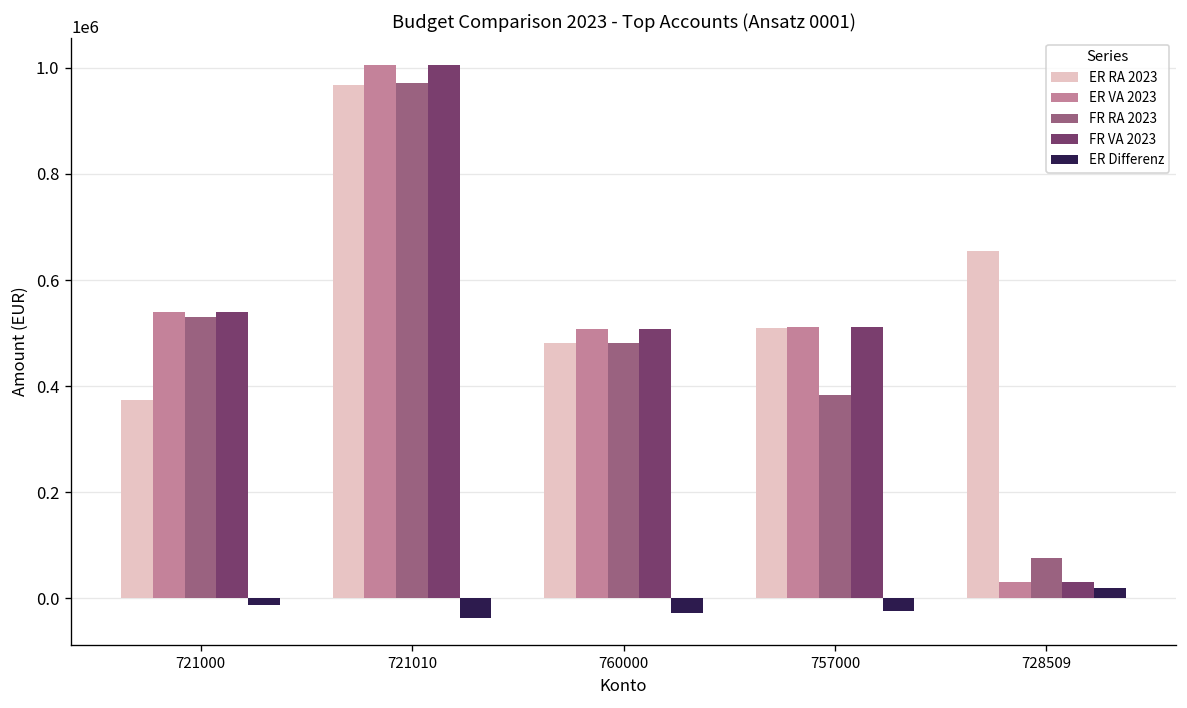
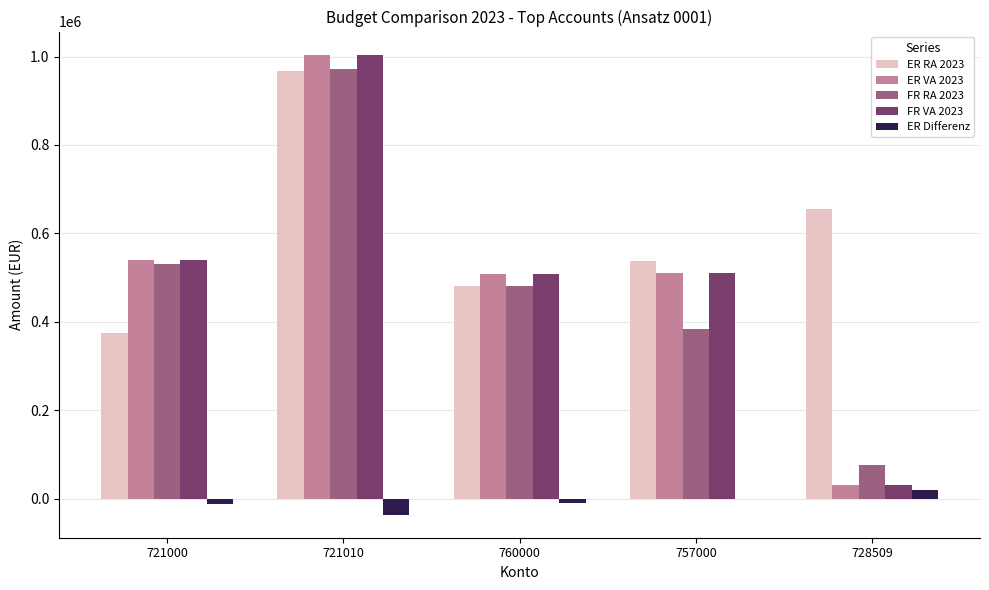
  {
    "ER RA 2023": {
      "721000": 370000,
      "721010": 970000,
      "760000": 480000,
-     "757000": 510000,
+     "757000": 540000,
      "728509": 650000
    },
    "ER Differenz": {
      "721000": -10000,
      "721010": -40000,
-     "760000": -30000,
-     "757000": -20000,
+     "760000": -10000,
+     "757000": 0,
      "728509": 20000
    }
  }
